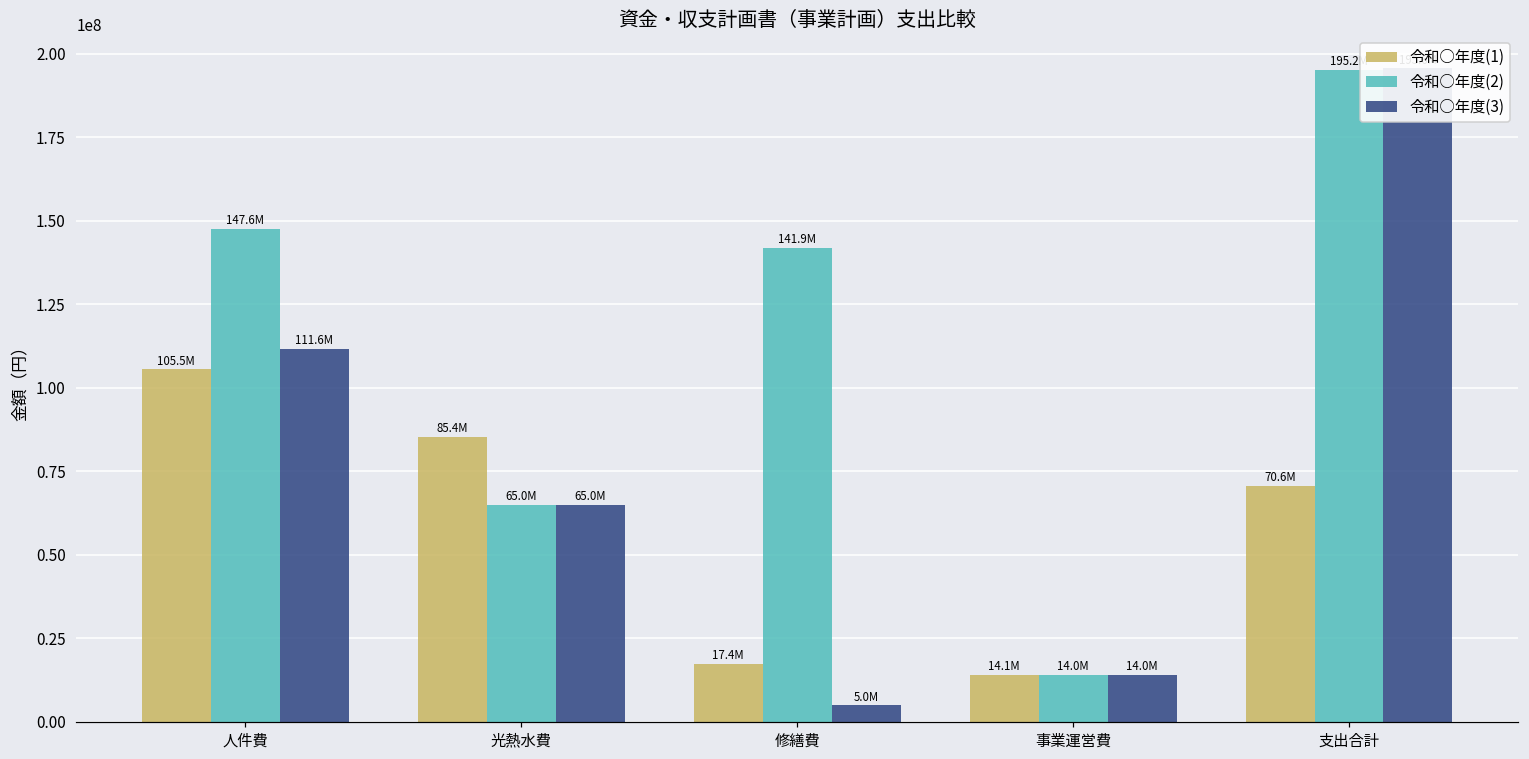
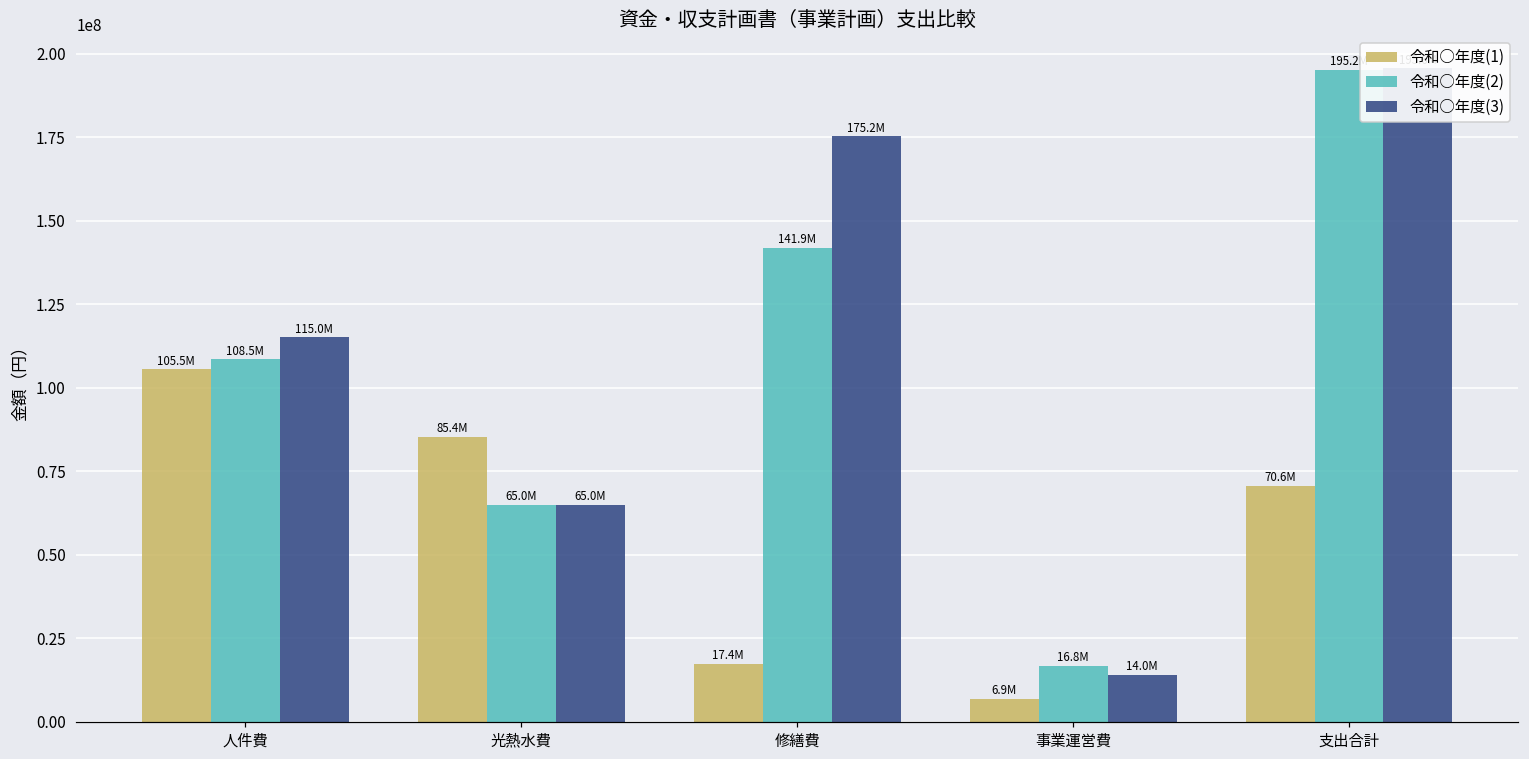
  {
    "令和○年度(1)": {
      "人件費": "105.5M",
      "光熱水費": "85.4M",
      "修繕費": "17.4M",
-     "事業運営費": "14.1M",
+     "事業運営費": "6.9M",
      "支出合計": "70.6M"
    },
    "令和○年度(2)": {
-     "人件費": "147.6M",
+     "人件費": "108.5M",
      "光熱水費": "65.0M",
      "修繕費": "141.9M",
-     "事業運営費": "14.0M"
+     "事業運営費": "16.8M"
    },
    "令和○年度(3)": {
-     "人件費": "111.6M",
+     "人件費": "115.0M",
      "光熱水費": "65.0M",
-     "修繕費": "5.0M",
+     "修繕費": "175.2M",
      "事業運営費": "14.0M"
    }
  }
